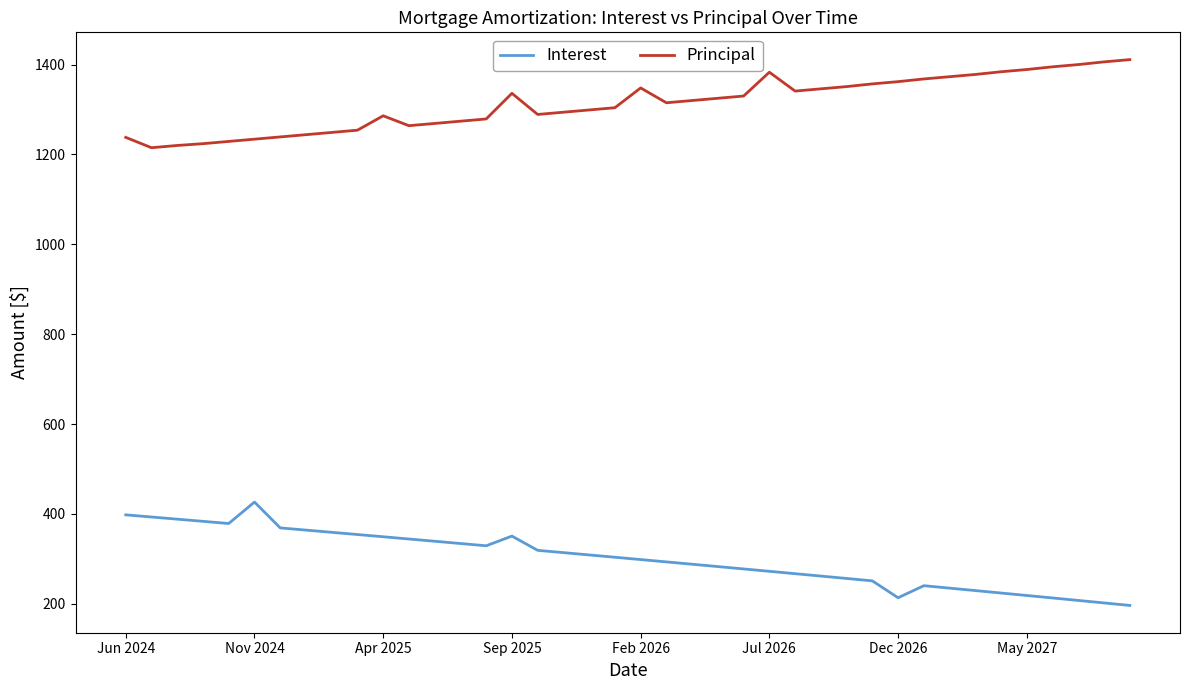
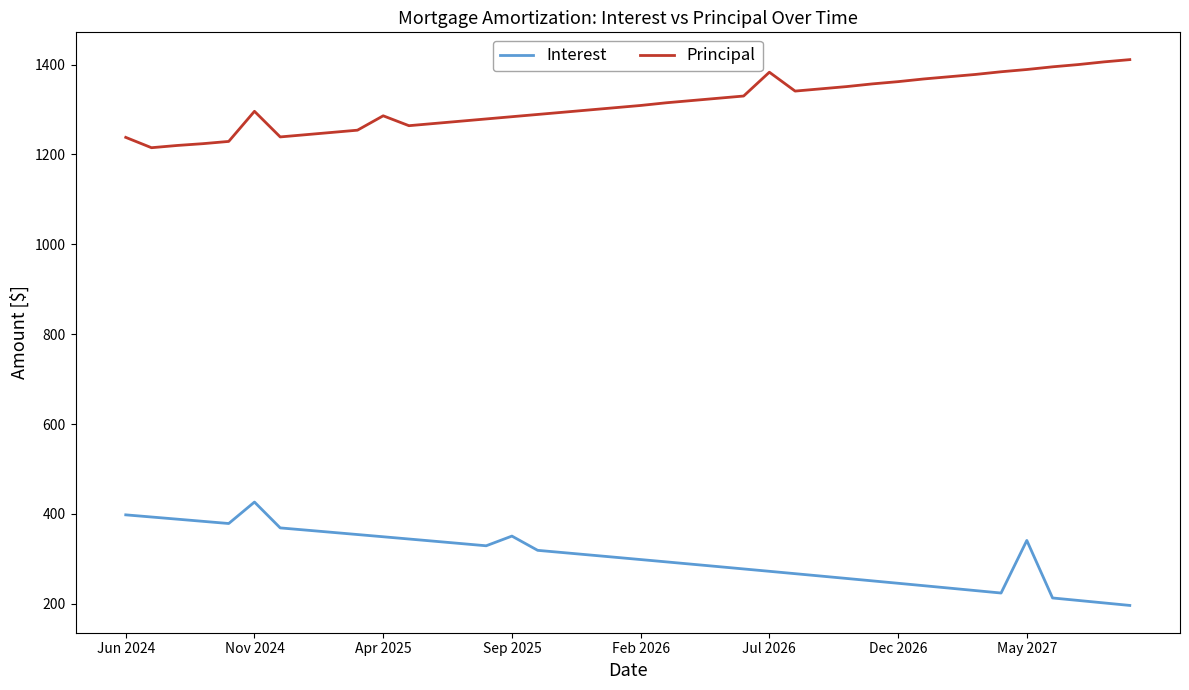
  {
    "Interest": {
      "Jun 2024": 400,
      "Nov 2024": 430,
      "Apr 2025": 350,
      "Sep 2025": 350,
      "Feb 2026": 300,
      "Jul 2026": 270,
-     "Dec 2026": 210,
-     "May 2027": 220
+     "Dec 2026": 250,
+     "May 2027": 340
    },
    "Principal": {
      "Jun 2024": 1240,
-     "Nov 2024": 1230,
+     "Nov 2024": 1300,
      "Apr 2025": 1290,
-     "Sep 2025": 1340,
-     "Feb 2026": 1350,
+     "Sep 2025": 1280,
+     "Feb 2026": 1310,
      "Jul 2026": 1380,
      "Dec 2026": 1360,
      "May 2027": 1390
    }
  }
